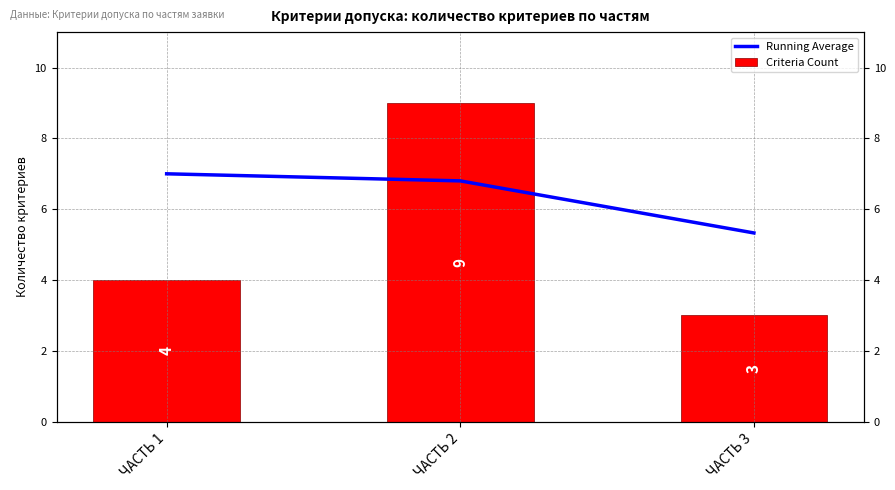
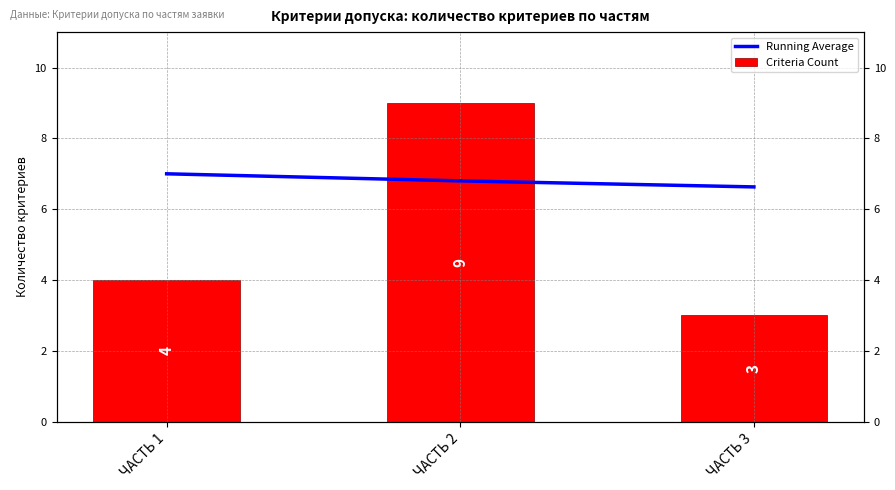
  {
    "Running Average": {
      "ЧАСТЬ 1": 7.0,
      "ЧАСТЬ 2": 6.8,
-     "ЧАСТЬ 3": 5.3
+     "ЧАСТЬ 3": 6.6
    },
    "Criteria Count": {
      "ЧАСТЬ 1": 4,
      "ЧАСТЬ 2": 9,
      "ЧАСТЬ 3": 3
    }
  }
